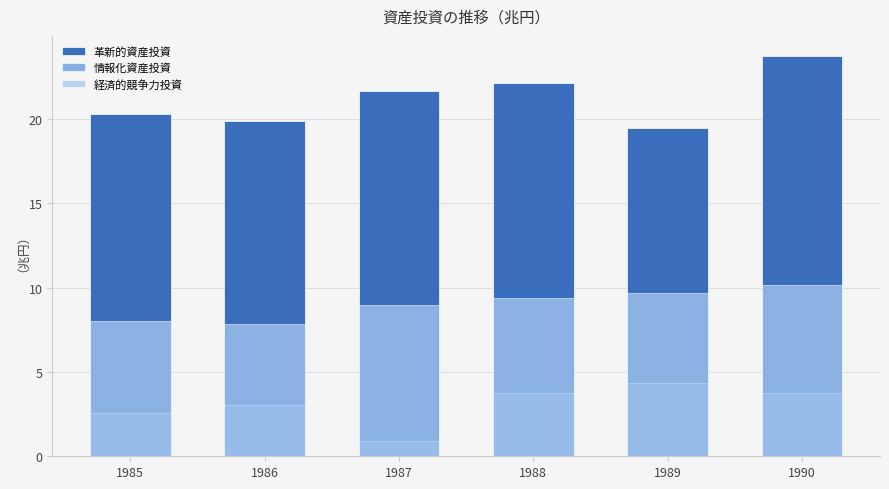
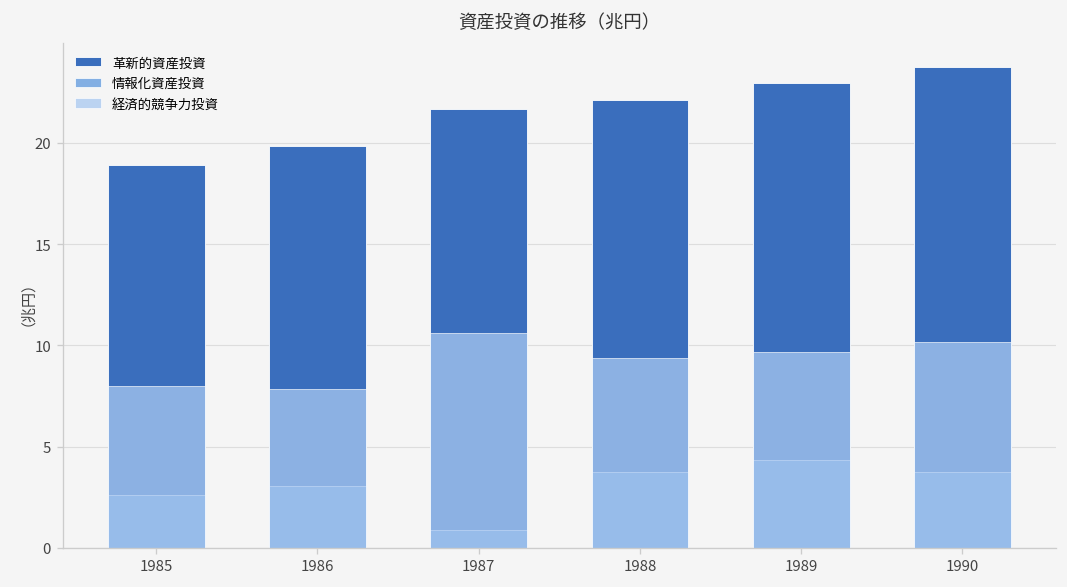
  {
    "革新的資産投資": {
-     "1985": 20.3,
+     "1985": 18.9,
      "1986": 19.9,
      "1987": 21.7,
      "1988": 22.1,
-     "1989": 19.5,
+     "1989": 23.0,
      "1990": 23.7
    },
    "経済的競争力投資": {
-     "1987": 8.9
+     "1987": 10.6
    }
  }
